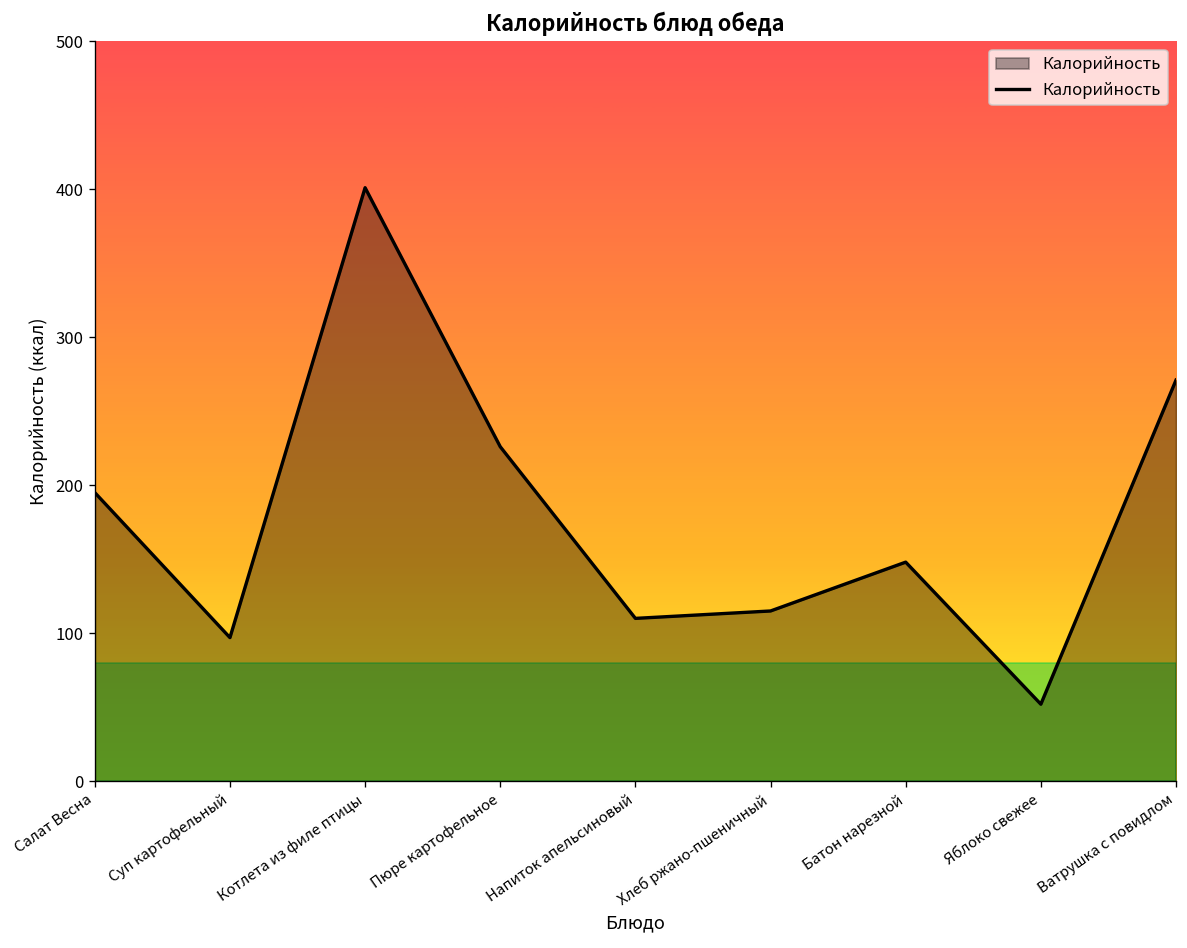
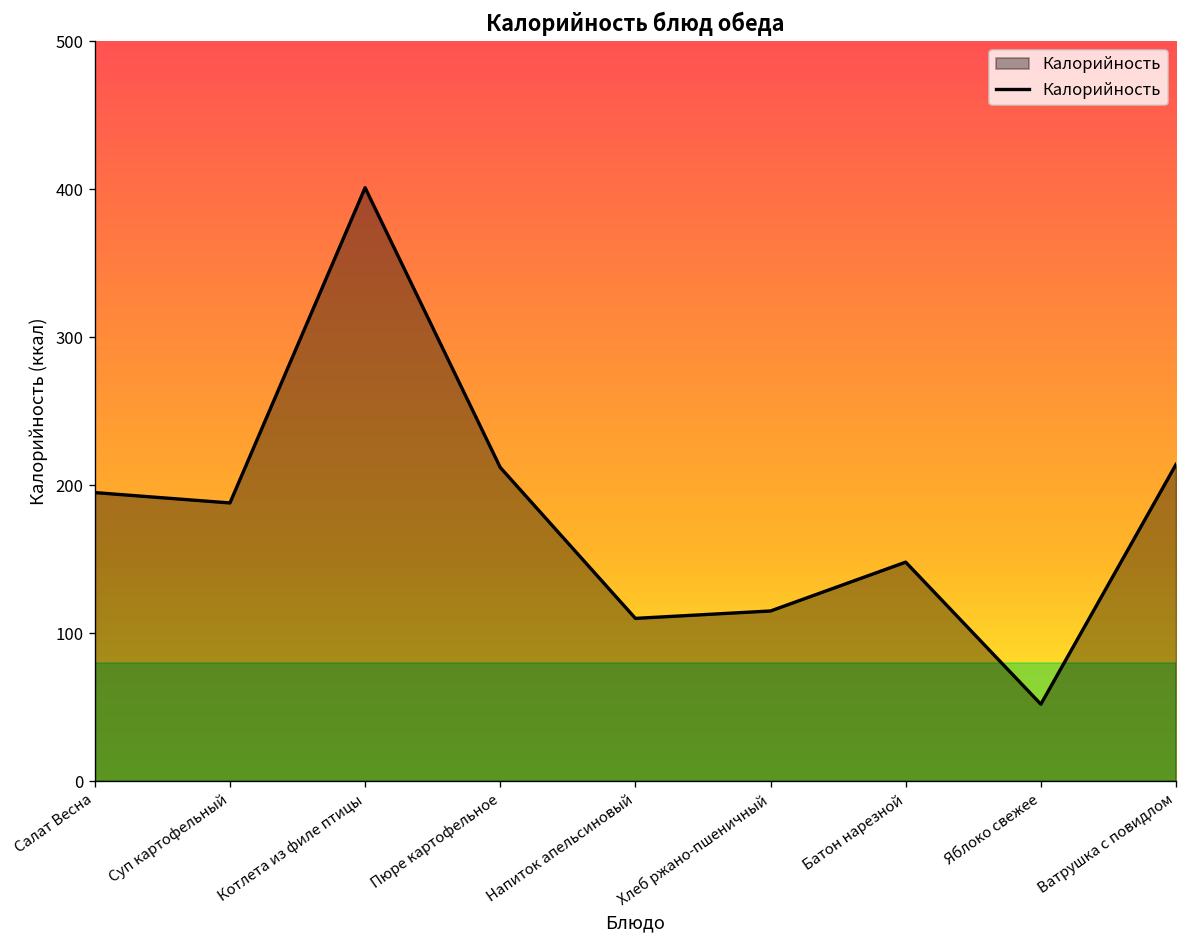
  {
    "Салат Весна": 195,
-   "Суп картофельный": 97,
+   "Суп картофельный": 188,
    "Котлета из филе птицы": 401,
-   "Пюре картофельное": 226,
+   "Пюре картофельное": 212,
    "Напиток апельсиновый": 110,
    "Хлеб ржано-пшеничный": 115,
    "Батон нарезной": 148,
    "Яблоко свежее": 52,
-   "Ватрушка с повидлом": 271
+   "Ватрушка с повидлом": 214
  }
